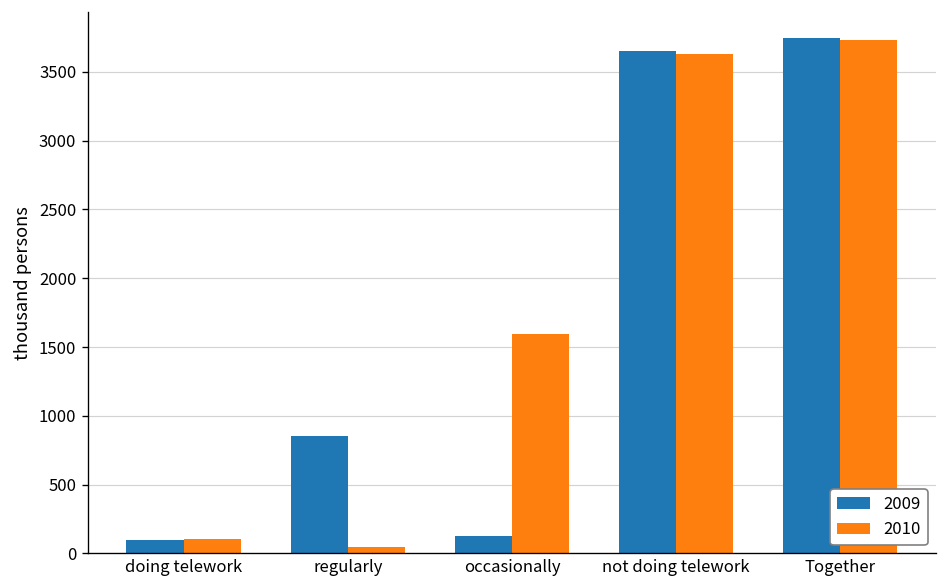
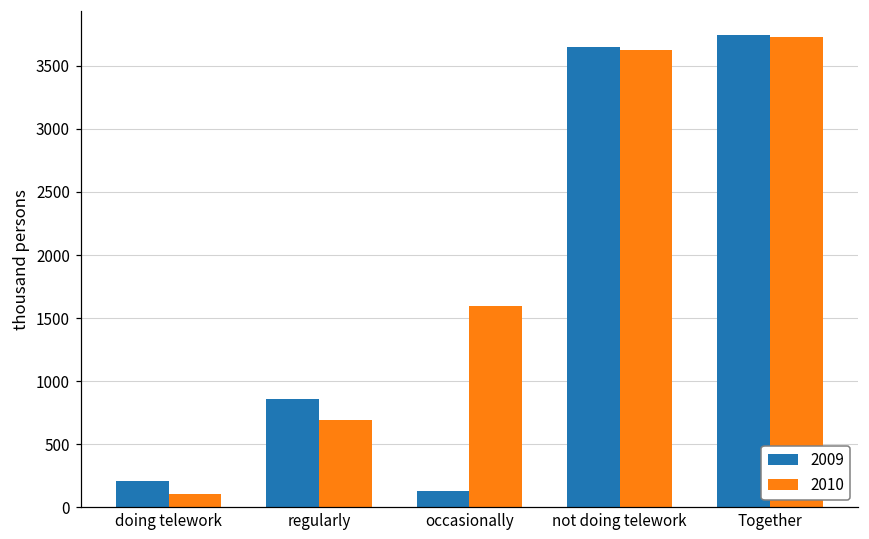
  {
    "2009": {
-     "doing telework": 90,
+     "doing telework": 210,
      "regularly": 860,
      "occasionally": 130,
      "not doing telework": 3650,
      "Together": 3750
    },
    "2010": {
      "doing telework": 100,
-     "regularly": 40,
+     "regularly": 700,
      "occasionally": 1600,
      "not doing telework": 3630,
      "Together": 3730
    }
  }
